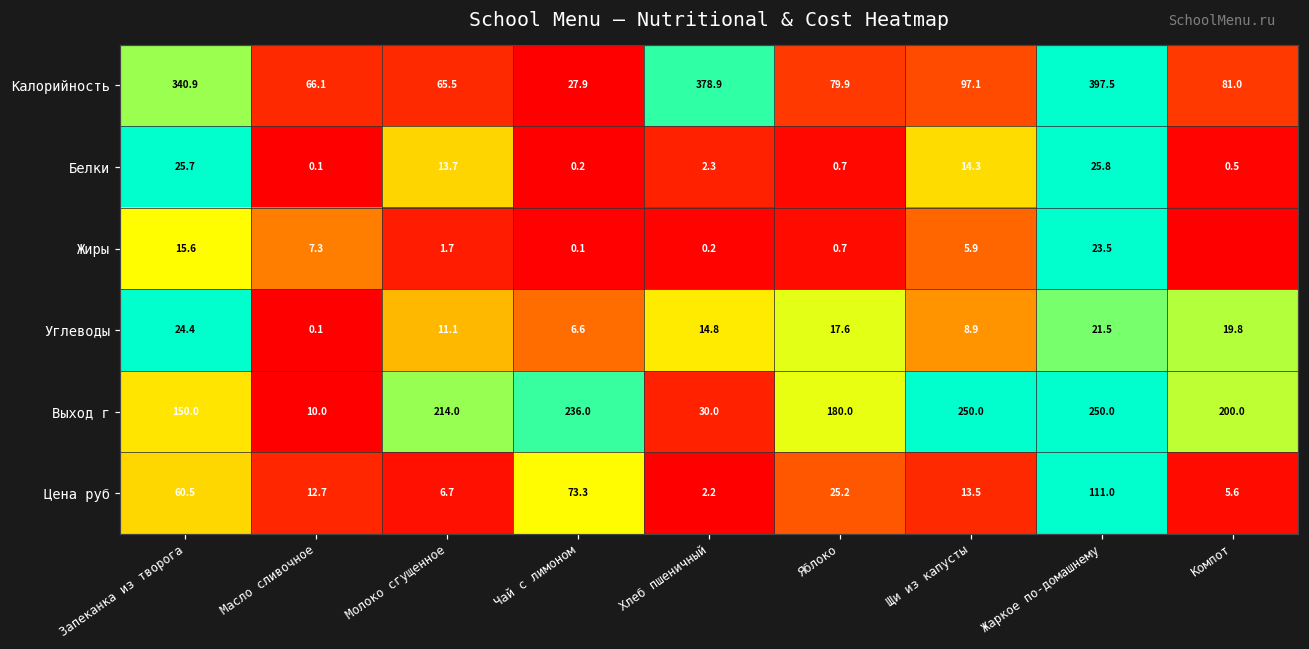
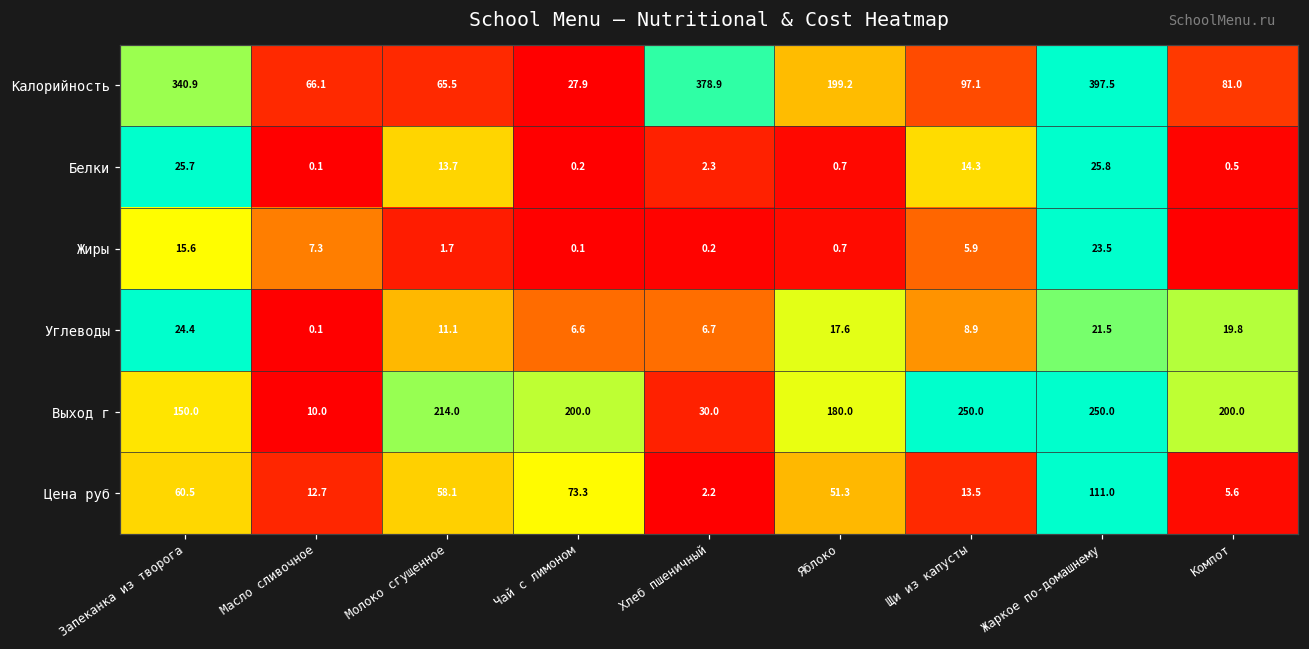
  {
    "Калорийность": {
      "Запеканка из творога": 340.9,
      "Масло сливочное": 66.1,
      "Молоко сгущенное": 65.5,
      "Чай с лимоном": 27.9,
      "Хлеб пшеничный": 378.9,
-     "Яблоко": 79.9,
+     "Яблоко": 199.2,
      "Щи из капусты": 97.1,
      "Жаркое по-домашнему": 397.5,
      "Компот": 81.0
    },
    "Белки": {
      "Запеканка из творога": 25.7,
      "Масло сливочное": 0.1,
      "Молоко сгущенное": 13.7,
      "Чай с лимоном": 0.2,
      "Хлеб пшеничный": 2.3,
      "Яблоко": 0.7,
      "Щи из капусты": 14.3,
      "Жаркое по-домашнему": 25.8,
      "Компот": 0.5
    },
    "Жиры": {
      "Запеканка из творога": 15.6,
      "Масло сливочное": 7.3,
      "Молоко сгущенное": 1.7,
      "Чай с лимоном": 0.1,
      "Хлеб пшеничный": 0.2,
      "Яблоко": 0.7,
      "Щи из капусты": 5.9,
      "Жаркое по-домашнему": 23.5
    },
    "Углеводы": {
      "Запеканка из творога": 24.4,
      "Масло сливочное": 0.1,
      "Молоко сгущенное": 11.1,
      "Чай с лимоном": 6.6,
-     "Хлеб пшеничный": 14.8,
+     "Хлеб пшеничный": 6.7,
      "Яблоко": 17.6,
      "Щи из капусты": 8.9,
      "Жаркое по-домашнему": 21.5,
      "Компот": 19.8
    },
    "Выход г": {
      "Запеканка из творога": 150.0,
      "Масло сливочное": 10.0,
      "Молоко сгущенное": 214.0,
-     "Чай с лимоном": 236.0,
+     "Чай с лимоном": 200.0,
      "Хлеб пшеничный": 30.0,
      "Яблоко": 180.0,
      "Щи из капусты": 250.0,
      "Жаркое по-домашнему": 250.0,
      "Компот": 200.0
    },
    "Цена руб": {
      "Запеканка из творога": 60.5,
      "Масло сливочное": 12.7,
-     "Молоко сгущенное": 6.7,
+     "Молоко сгущенное": 58.1,
      "Чай с лимоном": 73.3,
      "Хлеб пшеничный": 2.2,
-     "Яблоко": 25.2,
+     "Яблоко": 51.3,
      "Щи из капусты": 13.5,
      "Жаркое по-домашнему": 111.0,
      "Компот": 5.6
    }
  }
